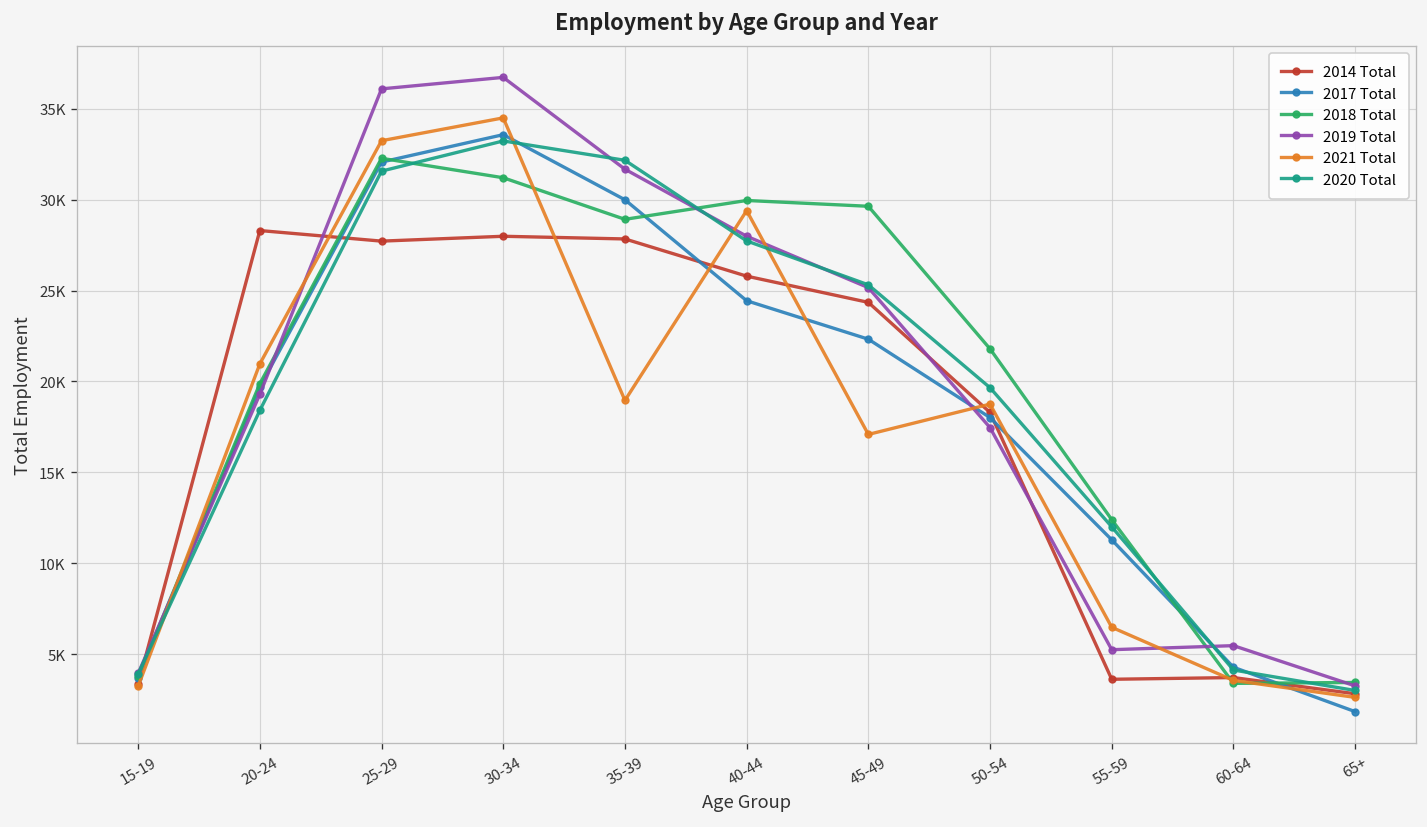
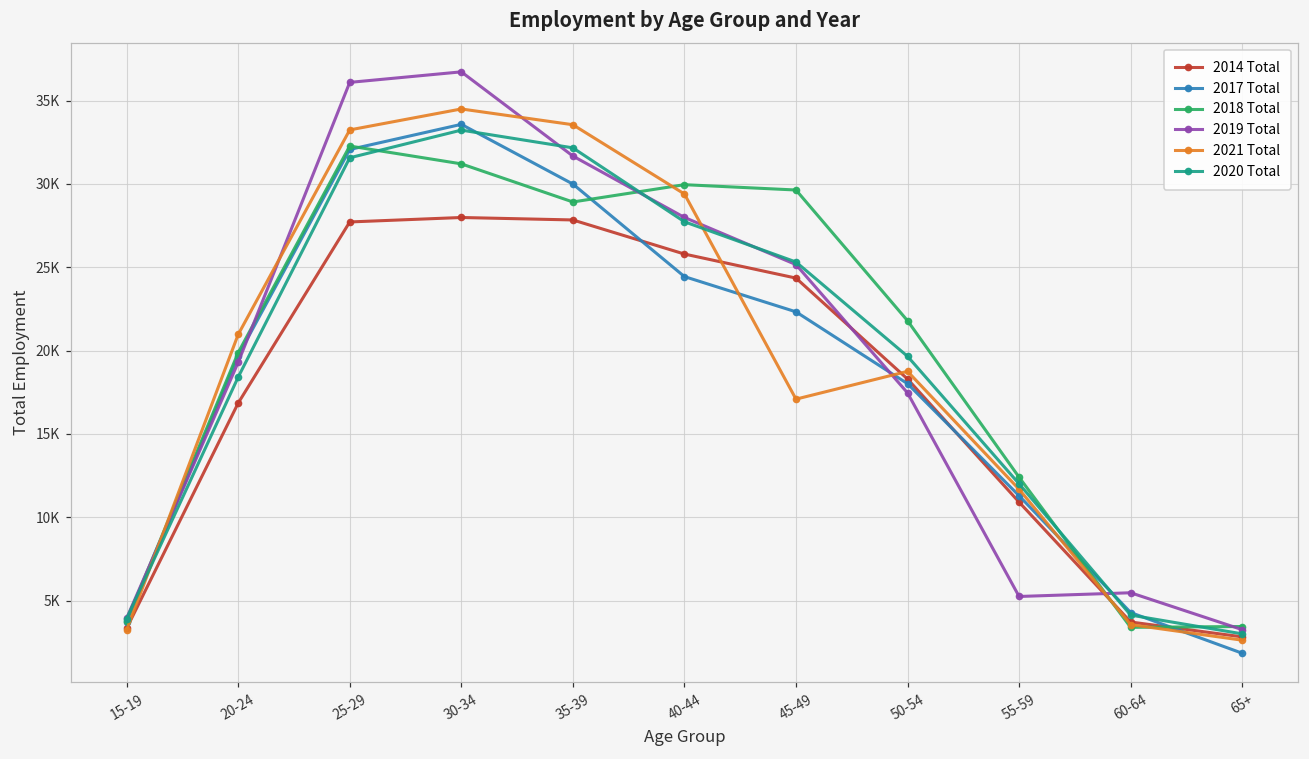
  {
    "2014 Total": {
-     "20-24": 28300,
+     "20-24": 16800,
      "25-29": 27700,
      "30-34": 28000,
      "35-39": 27800,
      "40-44": 25800,
      "45-49": 24300,
      "50-54": 18300,
-     "55-59": 3600,
+     "55-59": 10900,
      "65+": 2800
    },
    "2017 Total": {
      "20-24": 19700,
      "25-29": 32100,
      "30-34": 33600,
      "35-39": 30000,
      "40-44": 24400,
      "45-49": 22300,
      "50-54": 18000,
      "55-59": 11300,
      "65+": 1800
    },
    "2019 Total": {
      "20-24": 19300,
      "25-29": 36100,
      "30-34": 36700,
      "35-39": 31700,
      "40-44": 28000,
      "50-54": 17500,
      "55-59": 5200,
      "60-64": 5500,
      "65+": 3300
    },
    "2021 Total": {
      "20-24": 21000,
      "25-29": 33200,
      "30-34": 34500,
-     "35-39": 19000,
+     "35-39": 33600,
      "40-44": 29400,
      "45-49": 17100,
      "50-54": 18800,
-     "55-59": 6500,
+     "55-59": 11700,
      "65+": 2600
    }
  }
